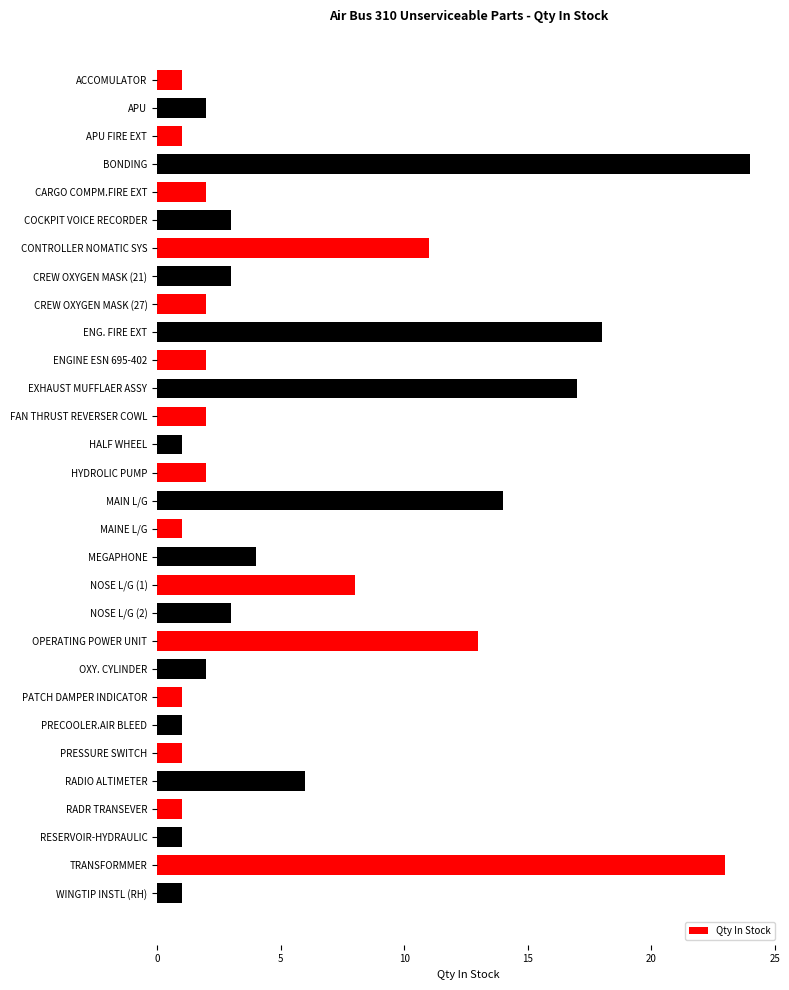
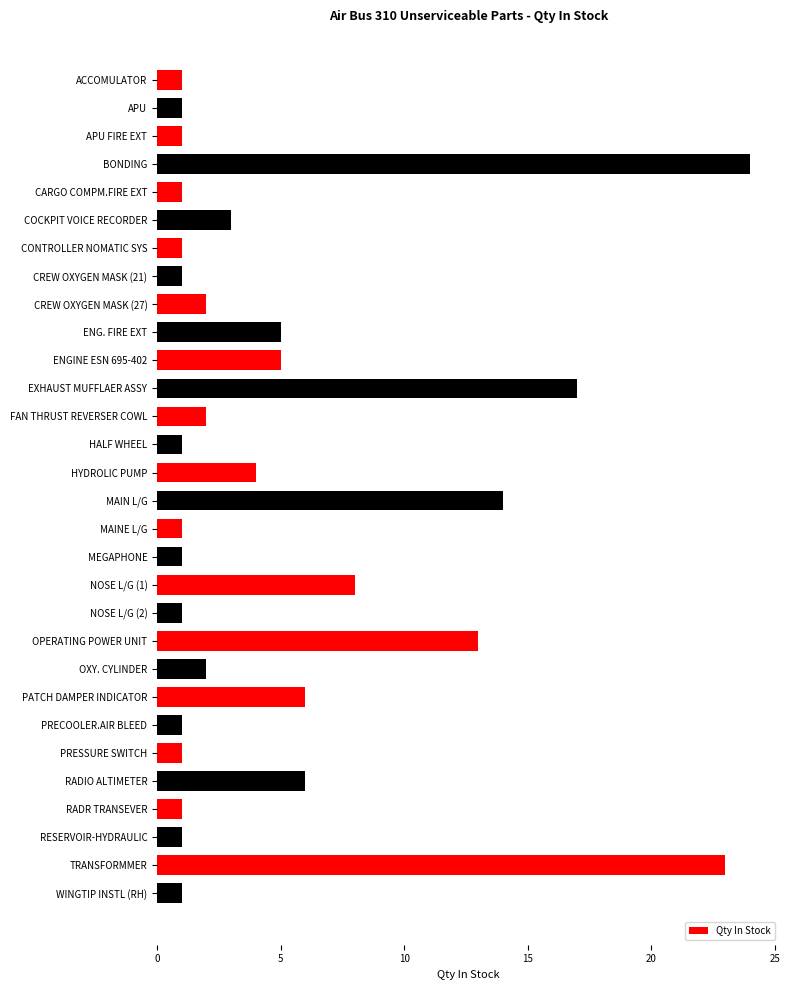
  {
    "ACCOMULATOR": 1,
-   "APU": 2,
+   "APU": 1,
    "APU FIRE EXT": 1,
    "BONDING": 24,
-   "CARGO COMPM.FIRE EXT": 2,
+   "CARGO COMPM.FIRE EXT": 1,
    "COCKPIT VOICE RECORDER": 3,
-   "CONTROLLER NOMATIC SYS": 11,
-   "CREW OXYGEN MASK (21)": 3,
+   "CONTROLLER NOMATIC SYS": 1,
+   "CREW OXYGEN MASK (21)": 1,
    "CREW OXYGEN MASK (27)": 2,
-   "ENG. FIRE EXT": 18,
-   "ENGINE ESN 695-402": 2,
+   "ENG. FIRE EXT": 5,
+   "ENGINE ESN 695-402": 5,
    "EXHAUST MUFFLAER ASSY": 17,
    "FAN THRUST REVERSER COWL": 2,
    "HALF WHEEL": 1,
-   "HYDROLIC PUMP": 2,
+   "HYDROLIC PUMP": 4,
    "MAIN L/G": 14,
    "MAINE L/G": 1,
-   "MEGAPHONE": 4,
+   "MEGAPHONE": 1,
    "NOSE L/G (1)": 8,
-   "NOSE L/G (2)": 3,
+   "NOSE L/G (2)": 1,
    "OPERATING POWER UNIT": 13,
    "OXY. CYLINDER": 2,
-   "PATCH DAMPER INDICATOR": 1,
+   "PATCH DAMPER INDICATOR": 6,
    "PRECOOLER.AIR BLEED": 1,
    "PRESSURE SWITCH": 1,
    "RADIO ALTIMETER": 6,
    "RADR TRANSEVER": 1,
    "RESERVOIR-HYDRAULIC": 1,
    "TRANSFORMMER": 23,
    "WINGTIP INSTL (RH)": 1
  }
